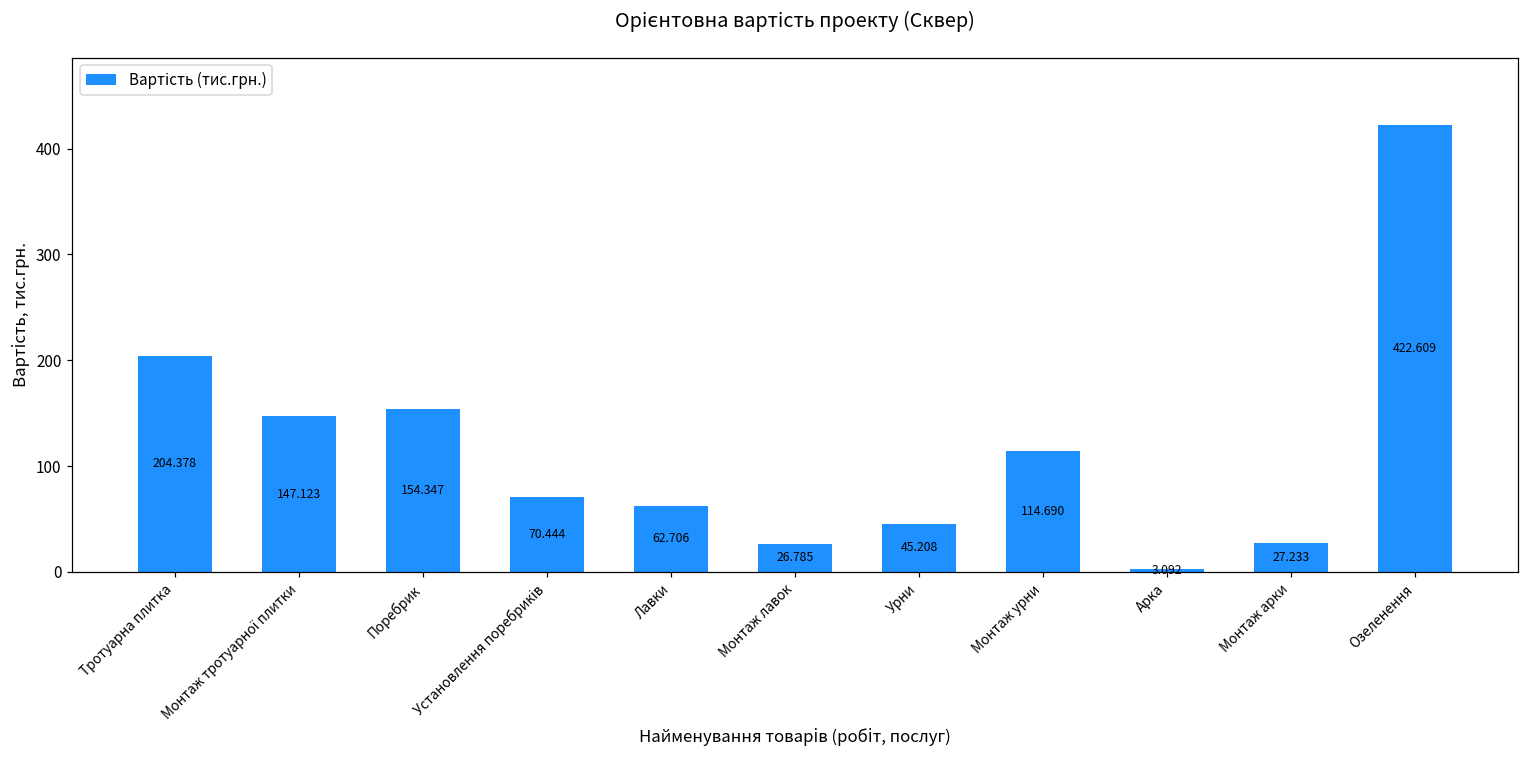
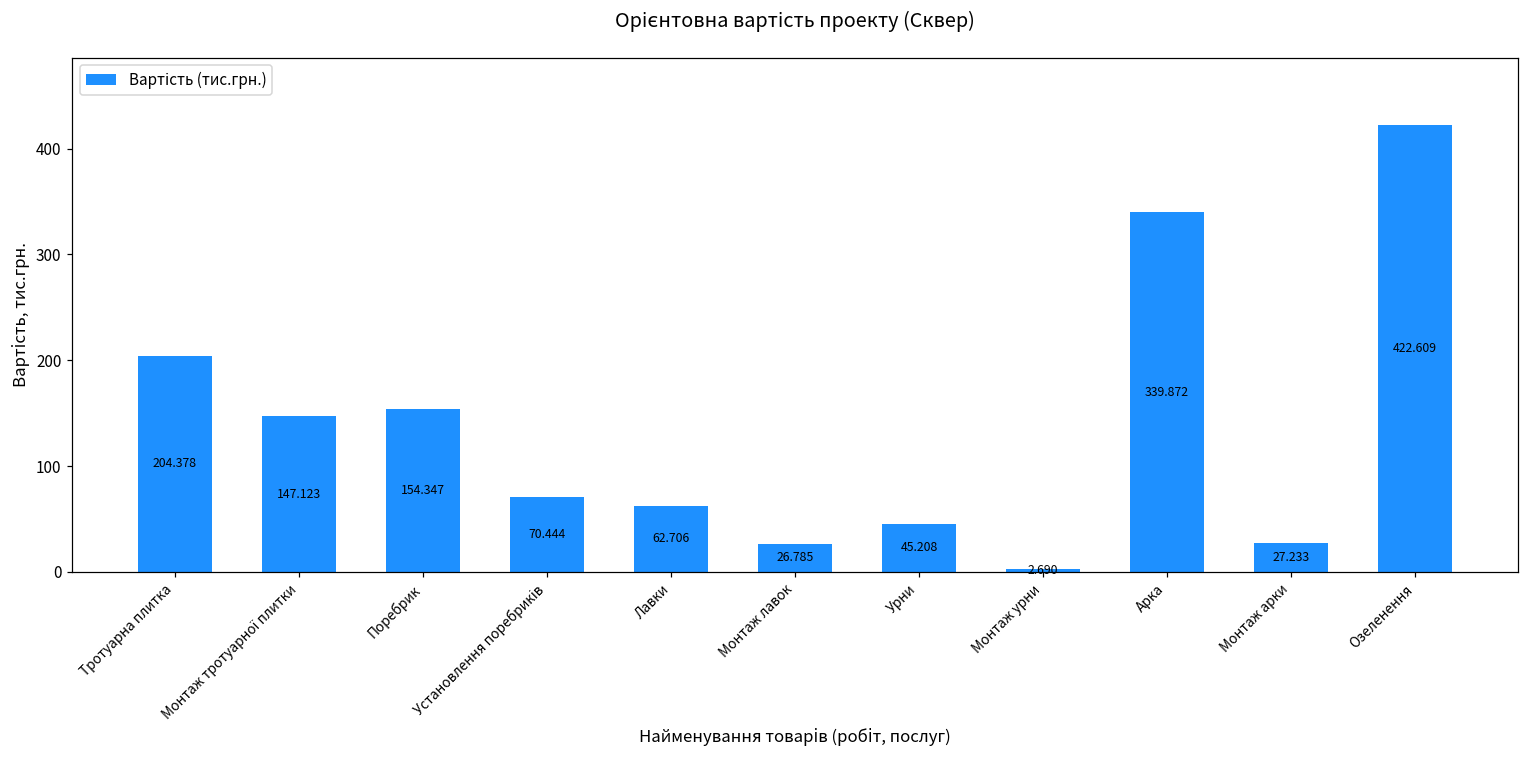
  {
    "Тротуарна плитка": 204.378,
    "Монтаж тротуарної плитки": 147.123,
    "Поребрик": 154.347,
    "Установлення поребриків": 70.444,
    "Лавки": 62.706,
    "Монтаж лавок": 26.785,
    "Урни": 45.208,
-   "Монтаж урни": 114.690,
-   "Арка": 3.092,
+   "Монтаж урни": 2.690,
+   "Арка": 339.872,
    "Монтаж арки": 27.233,
    "Озеленення": 422.609
  }
